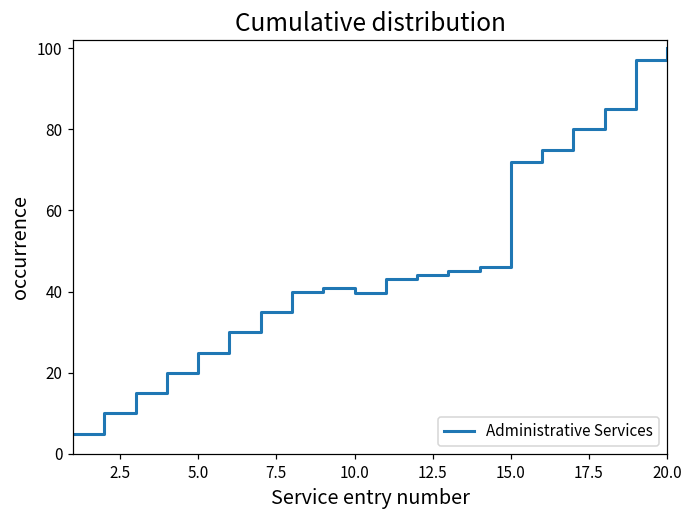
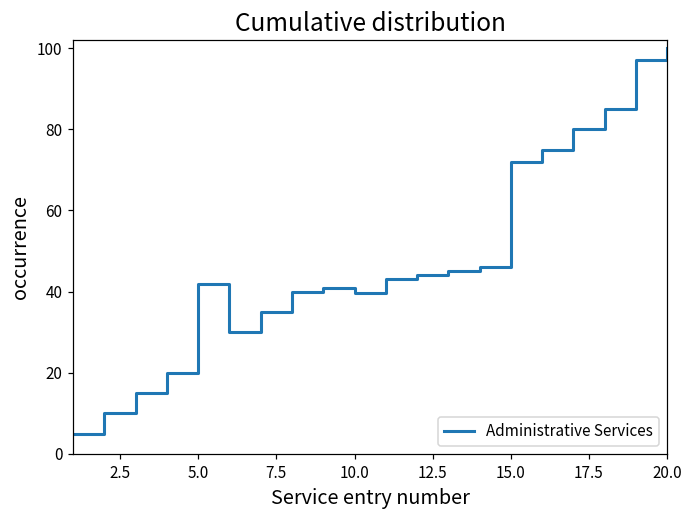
  {
-   "5.0": 25,
+   "5.0": 42,
    "10.0": 40,
    "15.0": 72,
    "20.0": 100
  }
